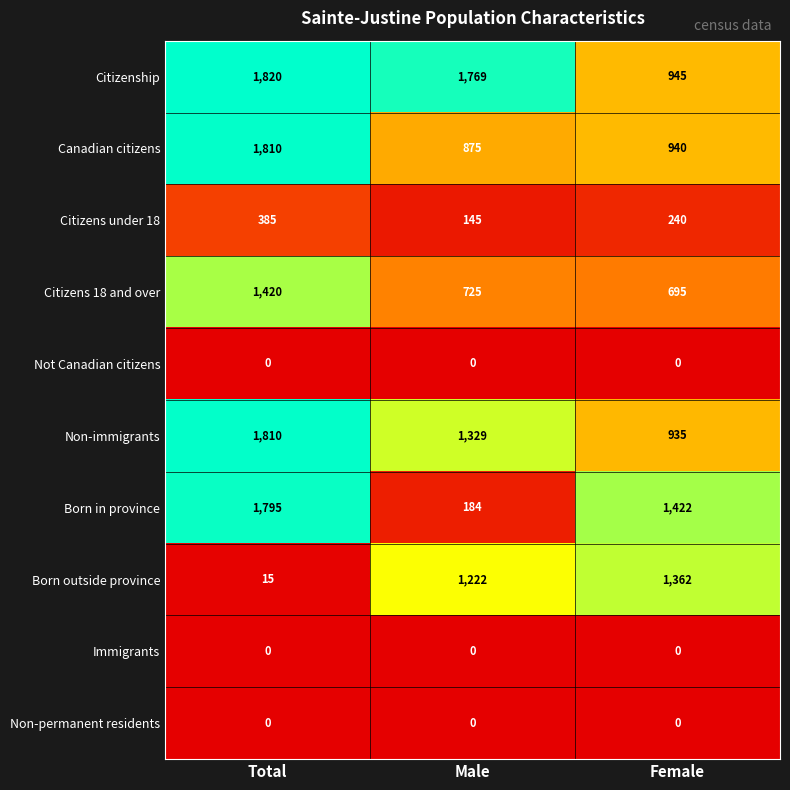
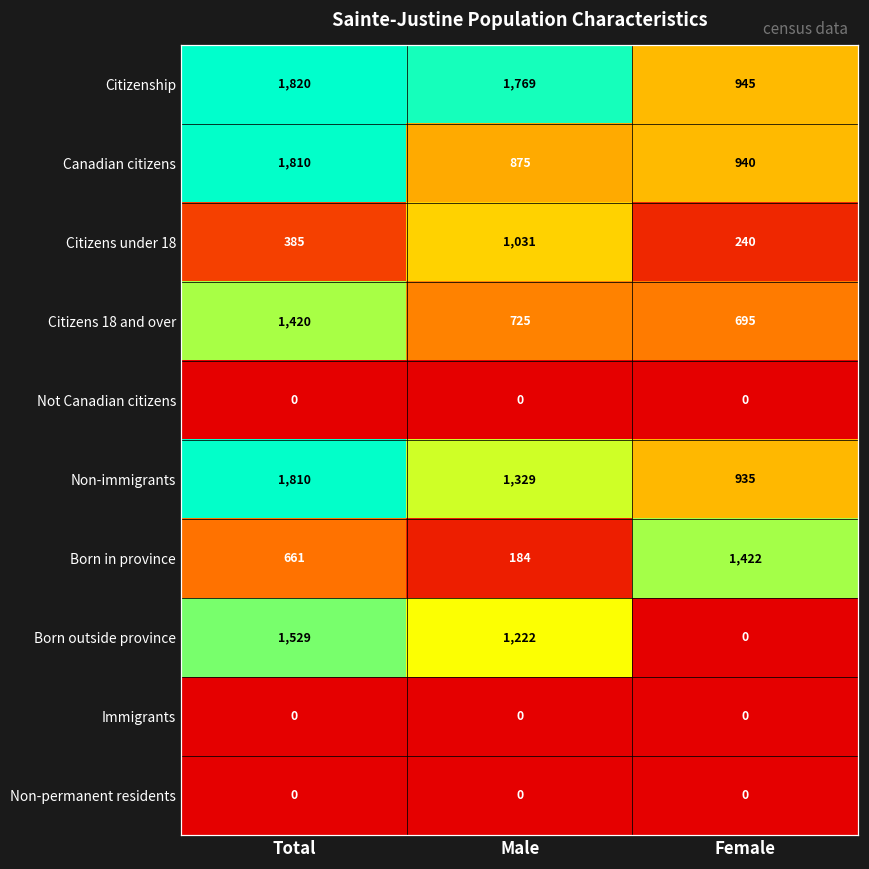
  {
    "Citizenship": {
      "Total": "1,820",
      "Male": "1,769",
      "Female": "945"
    },
    "Canadian citizens": {
      "Total": "1,810",
      "Male": "875",
      "Female": "940"
    },
    "Citizens under 18": {
      "Total": "385",
-     "Male": "145",
+     "Male": "1,031",
      "Female": "240"
    },
    "Citizens 18 and over": {
      "Total": "1,420",
      "Male": "725",
      "Female": "695"
    },
    "Not Canadian citizens": {
      "Total": "0",
      "Male": "0",
      "Female": "0"
    },
    "Non-immigrants": {
      "Total": "1,810",
      "Male": "1,329",
      "Female": "935"
    },
    "Born in province": {
-     "Total": "1,795",
+     "Total": "661",
      "Male": "184",
      "Female": "1,422"
    },
    "Born outside province": {
-     "Total": "15",
+     "Total": "1,529",
      "Male": "1,222",
-     "Female": "1,362"
+     "Female": "0"
    },
    "Immigrants": {
      "Total": "0",
      "Male": "0",
      "Female": "0"
    },
    "Non-permanent residents": {
      "Total": "0",
      "Male": "0",
      "Female": "0"
    }
  }
